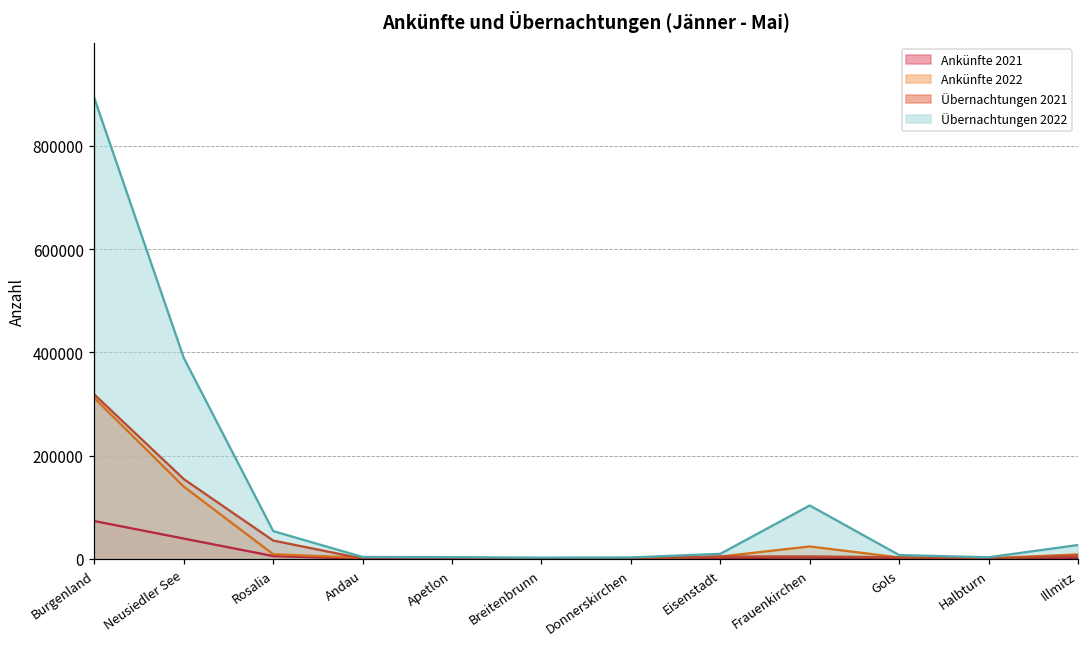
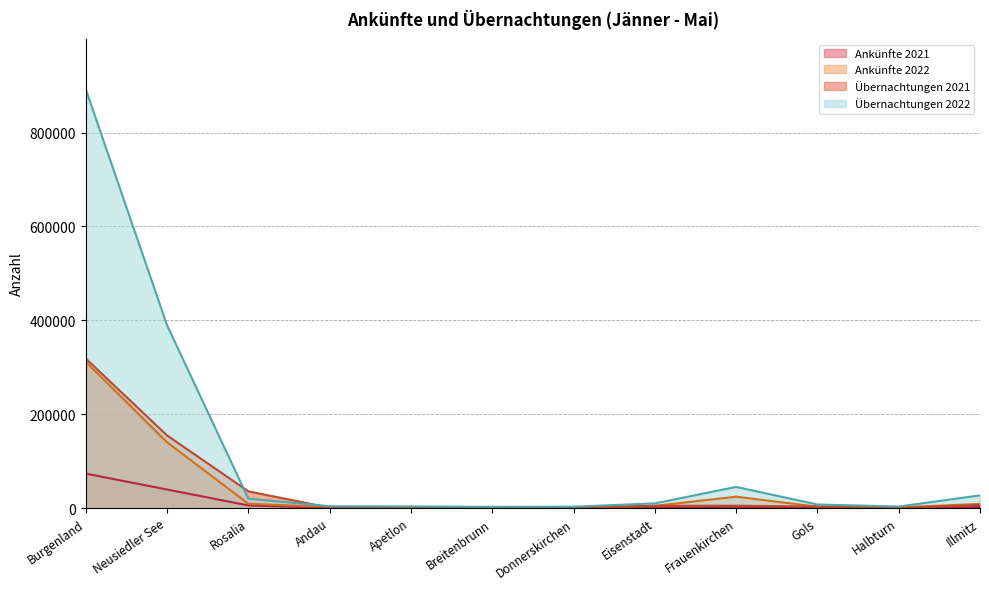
  {
    "Übernachtungen 2022": {
      "Burgenland": 890000,
      "Neusiedler See": 390000,
-     "Rosalia": 50000,
-     "Frauenkirchen": 100000,
+     "Rosalia": 20000,
+     "Frauenkirchen": 40000,
      "Illmitz": 30000
    }
  }
